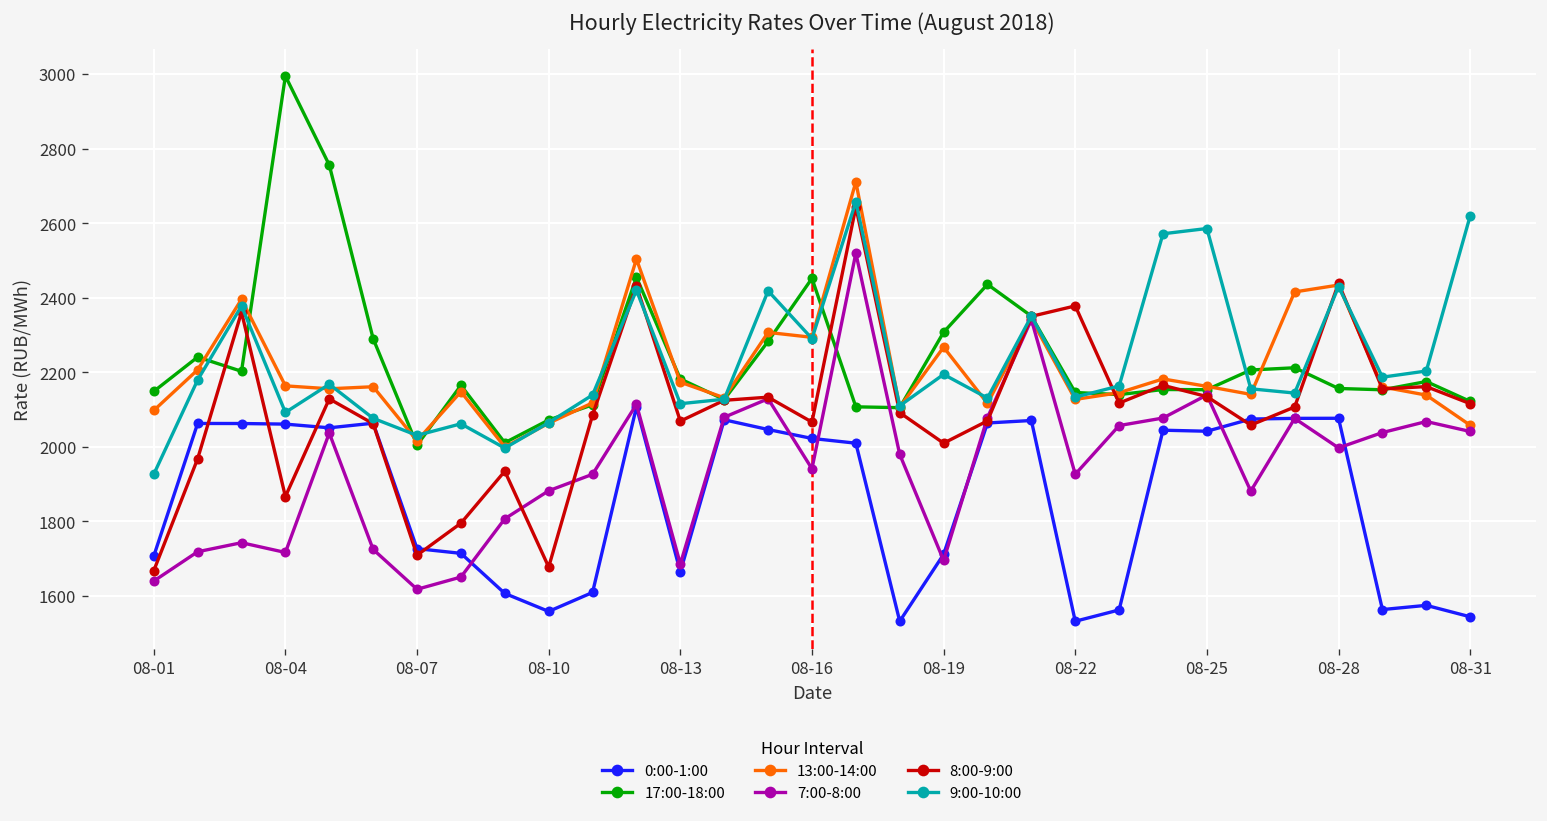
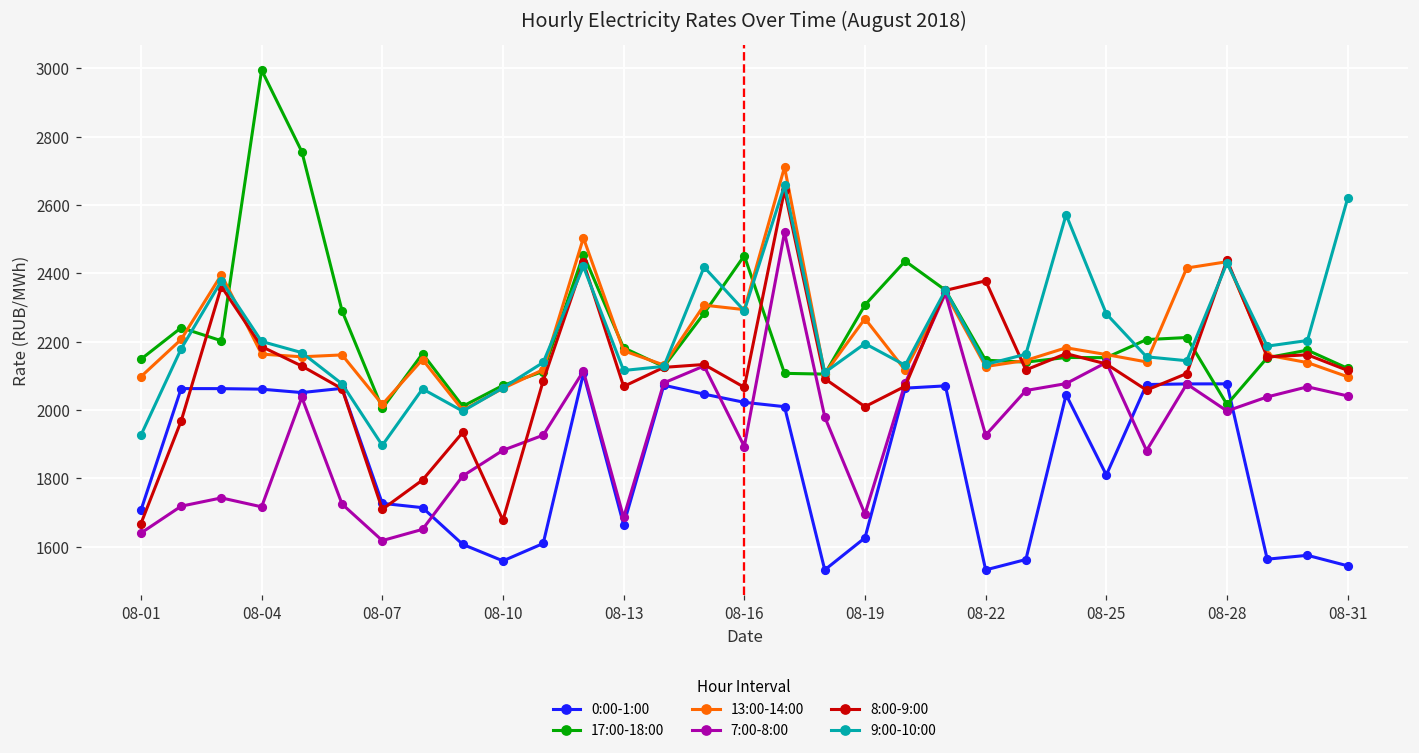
  {
    "0:00-1:00": {
      "08-01": 1710,
      "08-04": 2060,
      "08-07": 1730,
      "08-10": 1560,
      "08-13": 1660,
      "08-16": 2020,
-     "08-19": 1710,
+     "08-19": 1630,
      "08-22": 1530,
-     "08-25": 2040,
+     "08-25": 1810,
      "08-28": 2080,
      "08-31": 1540
    },
    "17:00-18:00": {
      "08-01": 2150,
      "08-04": 2990,
      "08-07": 2000,
      "08-13": 2180,
      "08-16": 2450,
      "08-19": 2310,
      "08-22": 2150,
      "08-25": 2150,
-     "08-28": 2160
+     "08-28": 2020
    },
    "13:00-14:00": {
      "08-01": 2100,
      "08-04": 2160,
      "08-07": 2020,
      "08-13": 2170,
      "08-19": 2270,
      "08-25": 2160,
-     "08-31": 2060
+     "08-31": 2100
    },
    "7:00-8:00": {
      "08-01": 1640,
      "08-04": 1720,
      "08-07": 1620,
      "08-10": 1880,
      "08-13": 1690,
-     "08-16": 1940,
+     "08-16": 1890,
      "08-19": 1700,
      "08-22": 1930,
      "08-28": 2000,
      "08-31": 2040
    },
    "8:00-9:00": {
      "08-01": 1670,
-     "08-04": 1870,
+     "08-04": 2190,
      "08-07": 1710,
      "08-10": 1680,
      "08-13": 2070,
      "08-16": 2070,
      "08-19": 2010,
      "08-22": 2380
    },
    "9:00-10:00": {
      "08-01": 1930,
-     "08-04": 2090,
-     "08-07": 2030,
+     "08-04": 2200,
+     "08-07": 1900,
      "08-13": 2120,
      "08-19": 2190,
-     "08-25": 2590,
+     "08-25": 2280,
      "08-31": 2620
    }
  }
